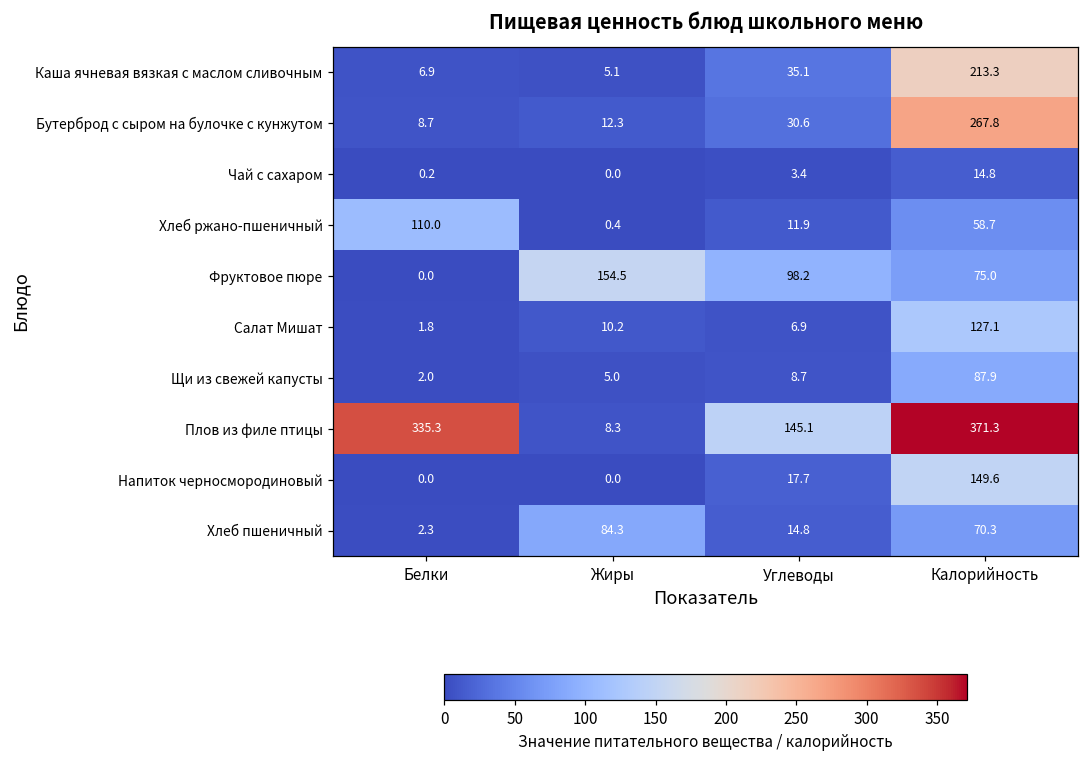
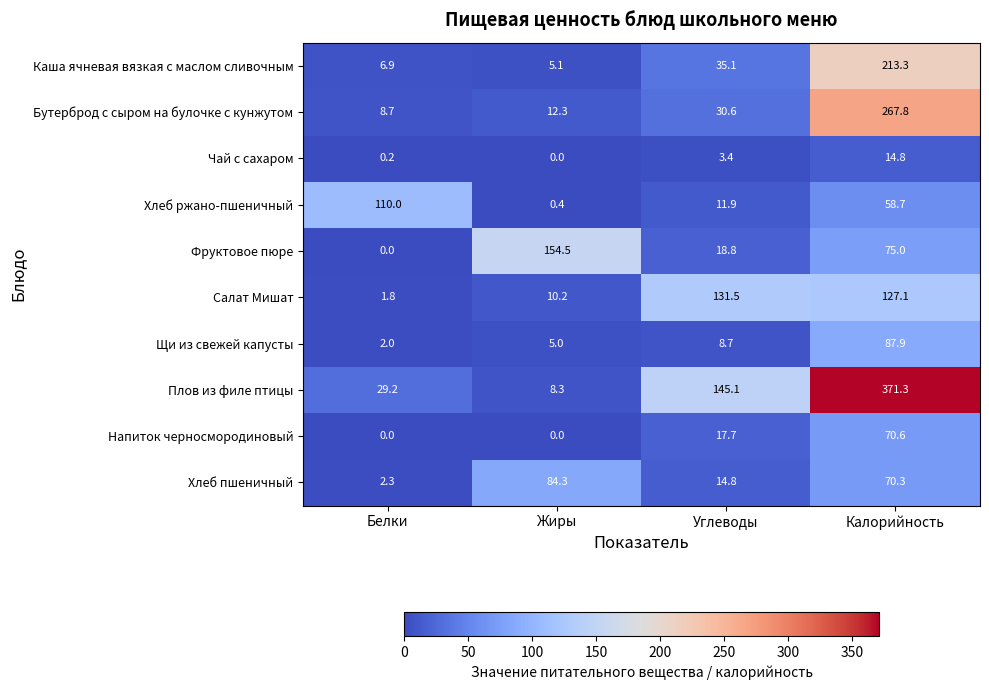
  {
    "Каша ячневая вязкая с маслом сливочным": {
      "Белки": 6.9,
      "Жиры": 5.1,
      "Углеводы": 35.1,
      "Калорийность": 213.3
    },
    "Бутерброд с сыром на булочке с кунжутом": {
      "Белки": 8.7,
      "Жиры": 12.3,
      "Углеводы": 30.6,
      "Калорийность": 267.8
    },
    "Чай с сахаром": {
      "Белки": 0.2,
      "Жиры": 0.0,
      "Углеводы": 3.4,
      "Калорийность": 14.8
    },
    "Хлеб ржано-пшеничный": {
      "Белки": 110.0,
      "Жиры": 0.4,
      "Углеводы": 11.9,
      "Калорийность": 58.7
    },
    "Фруктовое пюре": {
      "Белки": 0.0,
      "Жиры": 154.5,
-     "Углеводы": 98.2,
+     "Углеводы": 18.8,
      "Калорийность": 75.0
    },
    "Салат Мишат": {
      "Белки": 1.8,
      "Жиры": 10.2,
-     "Углеводы": 6.9,
+     "Углеводы": 131.5,
      "Калорийность": 127.1
    },
    "Щи из свежей капусты": {
      "Белки": 2.0,
      "Жиры": 5.0,
      "Углеводы": 8.7,
      "Калорийность": 87.9
    },
    "Плов из филе птицы": {
-     "Белки": 335.3,
+     "Белки": 29.2,
      "Жиры": 8.3,
      "Углеводы": 145.1,
      "Калорийность": 371.3
    },
    "Напиток черносмородиновый": {
      "Белки": 0.0,
      "Жиры": 0.0,
      "Углеводы": 17.7,
-     "Калорийность": 149.6
+     "Калорийность": 70.6
    },
    "Хлеб пшеничный": {
      "Белки": 2.3,
      "Жиры": 84.3,
      "Углеводы": 14.8,
      "Калорийность": 70.3
    }
  }
